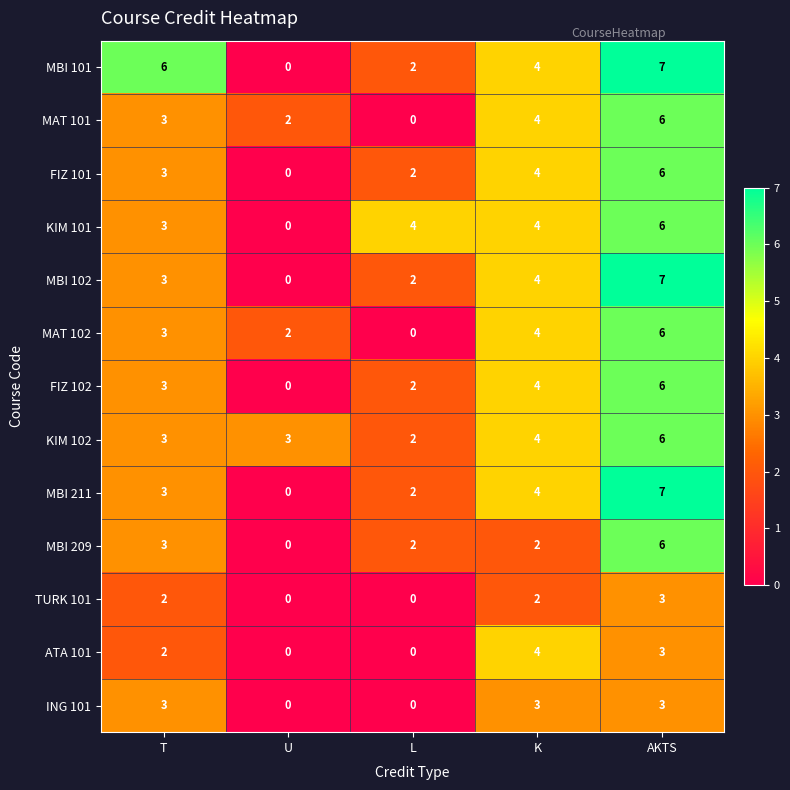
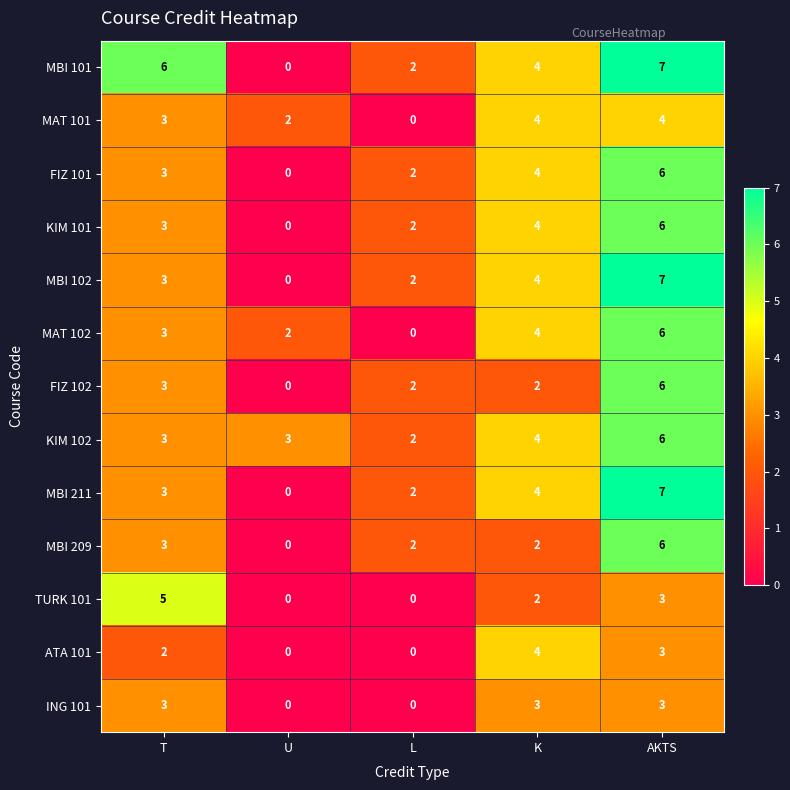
  {
    "MBI 101": {
      "T": 6,
      "U": 0,
      "L": 2,
      "K": 4,
      "AKTS": 7
    },
    "MAT 101": {
      "T": 3,
      "U": 2,
      "L": 0,
      "K": 4,
-     "AKTS": 6
+     "AKTS": 4
    },
    "FIZ 101": {
      "T": 3,
      "U": 0,
      "L": 2,
      "K": 4,
      "AKTS": 6
    },
    "KIM 101": {
      "T": 3,
      "U": 0,
-     "L": 4,
+     "L": 2,
      "K": 4,
      "AKTS": 6
    },
    "MBI 102": {
      "T": 3,
      "U": 0,
      "L": 2,
      "K": 4,
      "AKTS": 7
    },
    "MAT 102": {
      "T": 3,
      "U": 2,
      "L": 0,
      "K": 4,
      "AKTS": 6
    },
    "FIZ 102": {
      "T": 3,
      "U": 0,
      "L": 2,
-     "K": 4,
+     "K": 2,
      "AKTS": 6
    },
    "KIM 102": {
      "T": 3,
      "U": 3,
      "L": 2,
      "K": 4,
      "AKTS": 6
    },
    "MBI 211": {
      "T": 3,
      "U": 0,
      "L": 2,
      "K": 4,
      "AKTS": 7
    },
    "MBI 209": {
      "T": 3,
      "U": 0,
      "L": 2,
      "K": 2,
      "AKTS": 6
    },
    "TURK 101": {
-     "T": 2,
+     "T": 5,
      "U": 0,
      "L": 0,
      "K": 2,
      "AKTS": 3
    },
    "ATA 101": {
      "T": 2,
      "U": 0,
      "L": 0,
      "K": 4,
      "AKTS": 3
    },
    "ING 101": {
      "T": 3,
      "U": 0,
      "L": 0,
      "K": 3,
      "AKTS": 3
    }
  }
